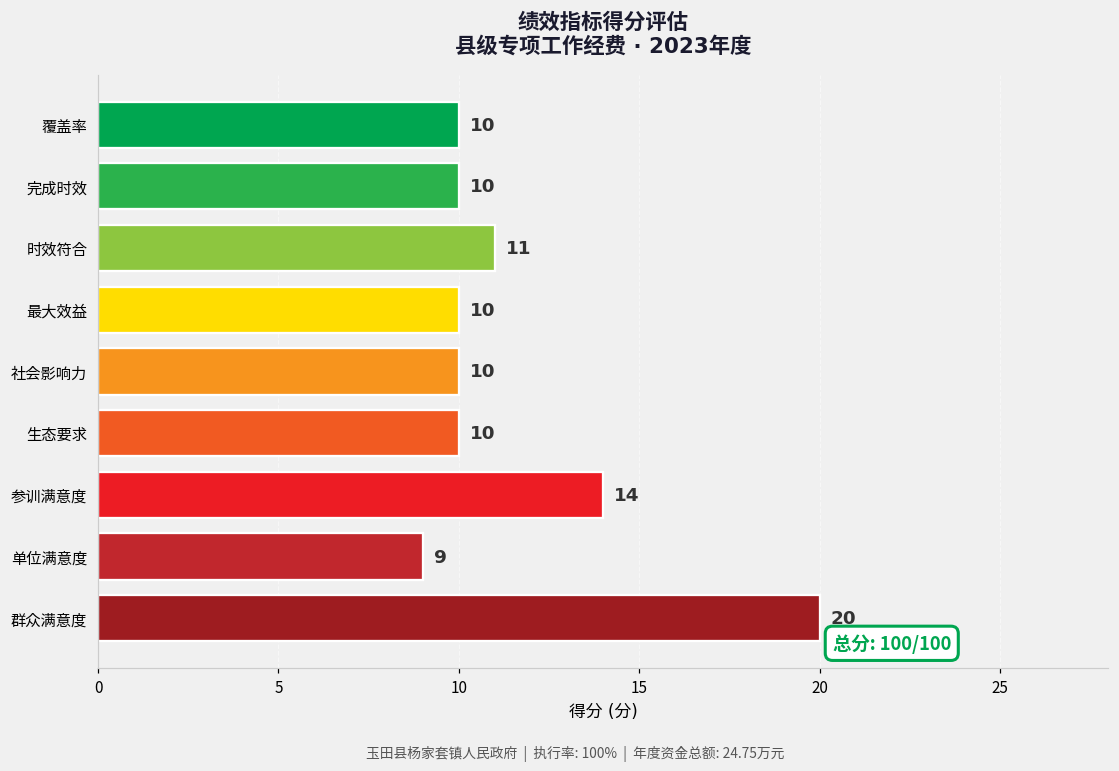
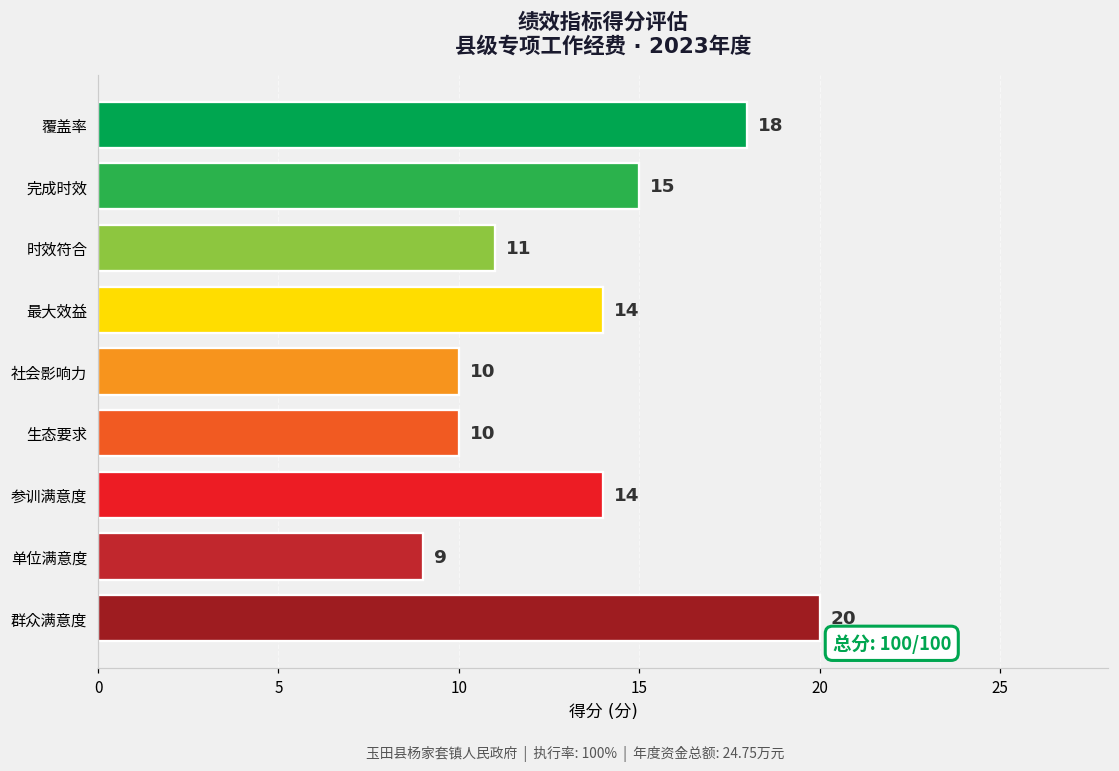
  {
-   "覆盖率": 10,
-   "完成时效": 10,
+   "覆盖率": 18,
+   "完成时效": 15,
    "时效符合": 11,
-   "最大效益": 10,
+   "最大效益": 14,
    "社会影响力": 10,
    "生态要求": 10,
    "参训满意度": 14,
    "单位满意度": 9
  }
